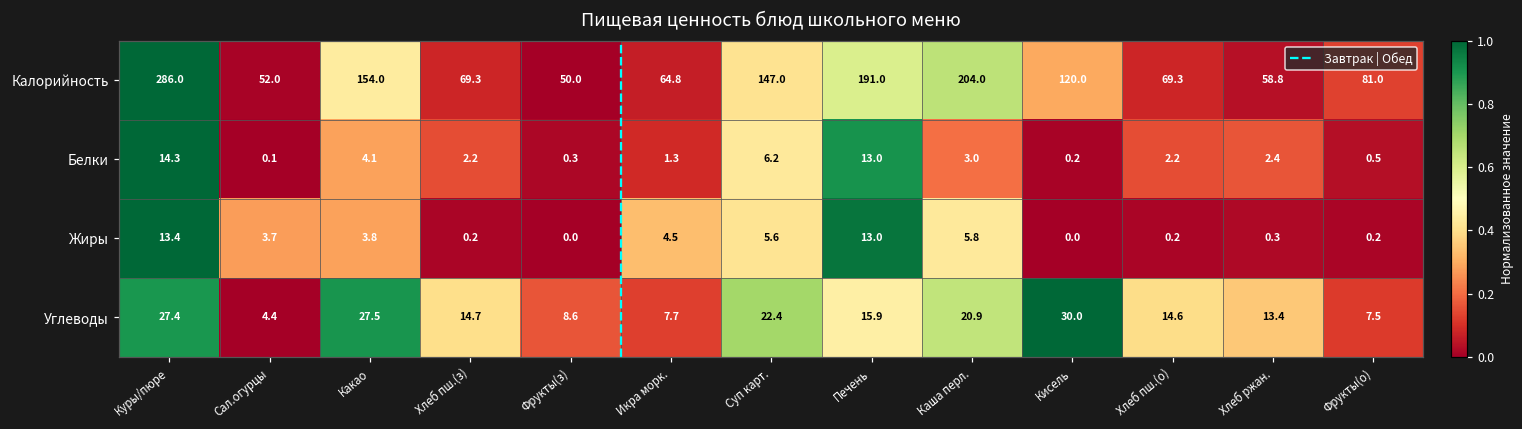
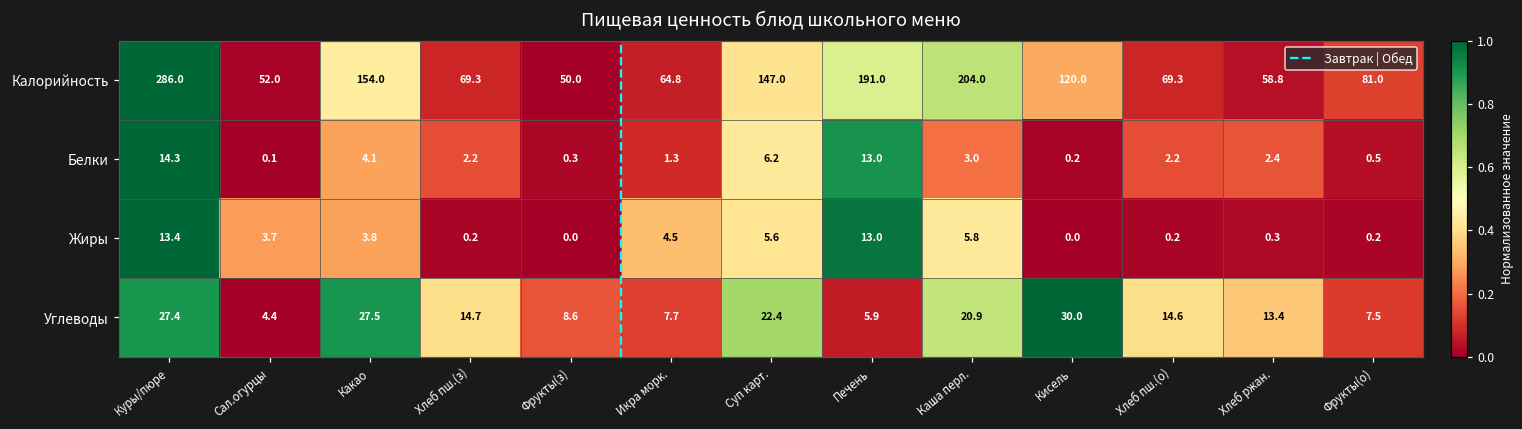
  {
    "Калорийность": {
      "Куры/пюре": 286.0,
      "Сал.огурцы": 52.0,
      "Какао": 154.0,
      "Хлеб пш.(з)": 69.3,
      "Фрукты(з)": 50.0,
      "Икра морк.": 64.8,
      "Суп карт.": 147.0,
      "Печень": 191.0,
      "Каша перл.": 204.0,
      "Кисель": 120.0,
      "Хлеб пш.(о)": 69.3,
      "Хлеб ржан.": 58.8,
      "Фрукты(о)": 81.0
    },
    "Белки": {
      "Куры/пюре": 14.3,
      "Сал.огурцы": 0.1,
      "Какао": 4.1,
      "Хлеб пш.(з)": 2.2,
      "Фрукты(з)": 0.3,
      "Икра морк.": 1.3,
      "Суп карт.": 6.2,
      "Печень": 13.0,
      "Каша перл.": 3.0,
      "Кисель": 0.2,
      "Хлеб пш.(о)": 2.2,
      "Хлеб ржан.": 2.4,
      "Фрукты(о)": 0.5
    },
    "Жиры": {
      "Куры/пюре": 13.4,
      "Сал.огурцы": 3.7,
      "Какао": 3.8,
      "Хлеб пш.(з)": 0.2,
      "Фрукты(з)": 0.0,
      "Икра морк.": 4.5,
      "Суп карт.": 5.6,
      "Печень": 13.0,
      "Каша перл.": 5.8,
      "Кисель": 0.0,
      "Хлеб пш.(о)": 0.2,
      "Хлеб ржан.": 0.3,
      "Фрукты(о)": 0.2
    },
    "Углеводы": {
      "Куры/пюре": 27.4,
      "Сал.огурцы": 4.4,
      "Какао": 27.5,
      "Хлеб пш.(з)": 14.7,
      "Фрукты(з)": 8.6,
      "Икра морк.": 7.7,
      "Суп карт.": 22.4,
-     "Печень": 15.9,
+     "Печень": 5.9,
      "Каша перл.": 20.9,
      "Кисель": 30.0,
      "Хлеб пш.(о)": 14.6,
      "Хлеб ржан.": 13.4,
      "Фрукты(о)": 7.5
    }
  }
